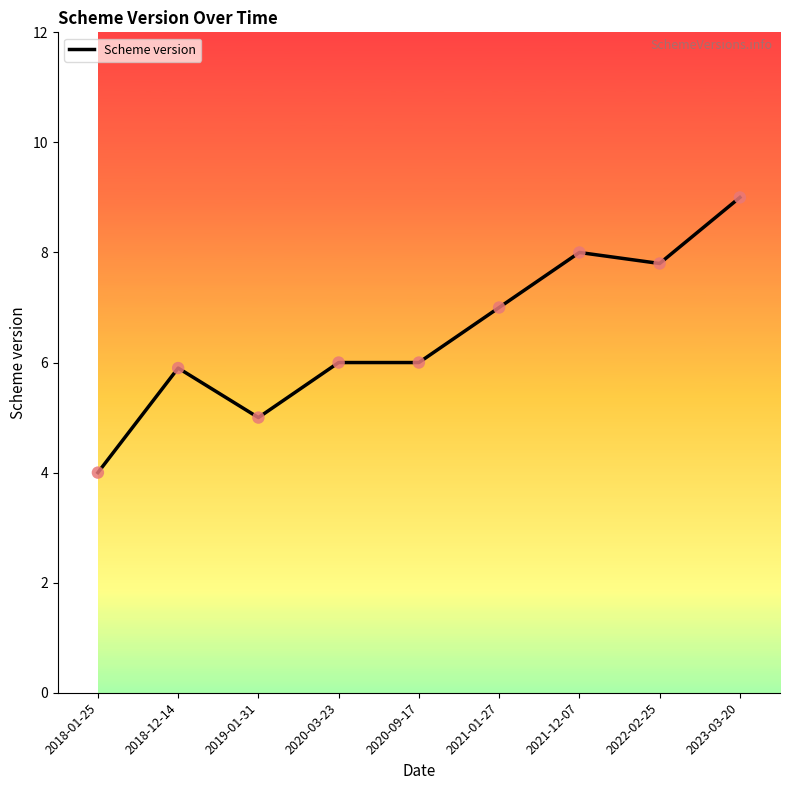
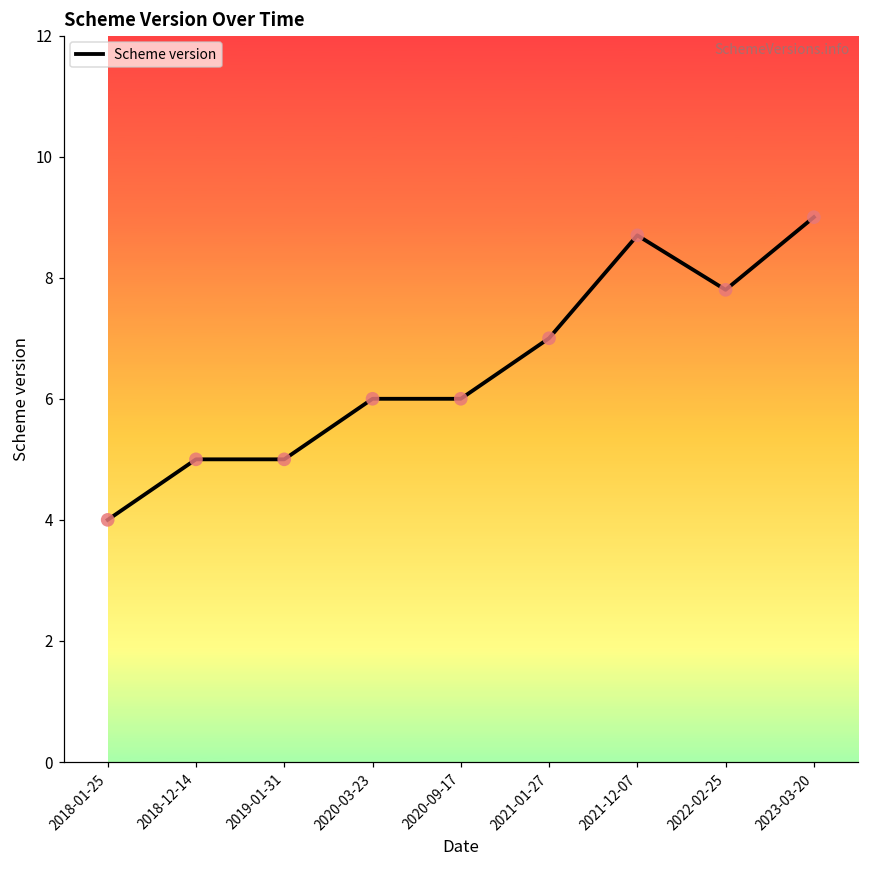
  {
    "2018-01-25": 4.0,
-   "2018-12-14": 5.9,
+   "2018-12-14": 5.0,
    "2019-01-31": 5.0,
    "2020-03-23": 6.0,
    "2020-09-17": 6.0,
    "2021-01-27": 7.0,
-   "2021-12-07": 8.0,
+   "2021-12-07": 8.7,
    "2022-02-25": 7.8,
    "2023-03-20": 9.0
  }
